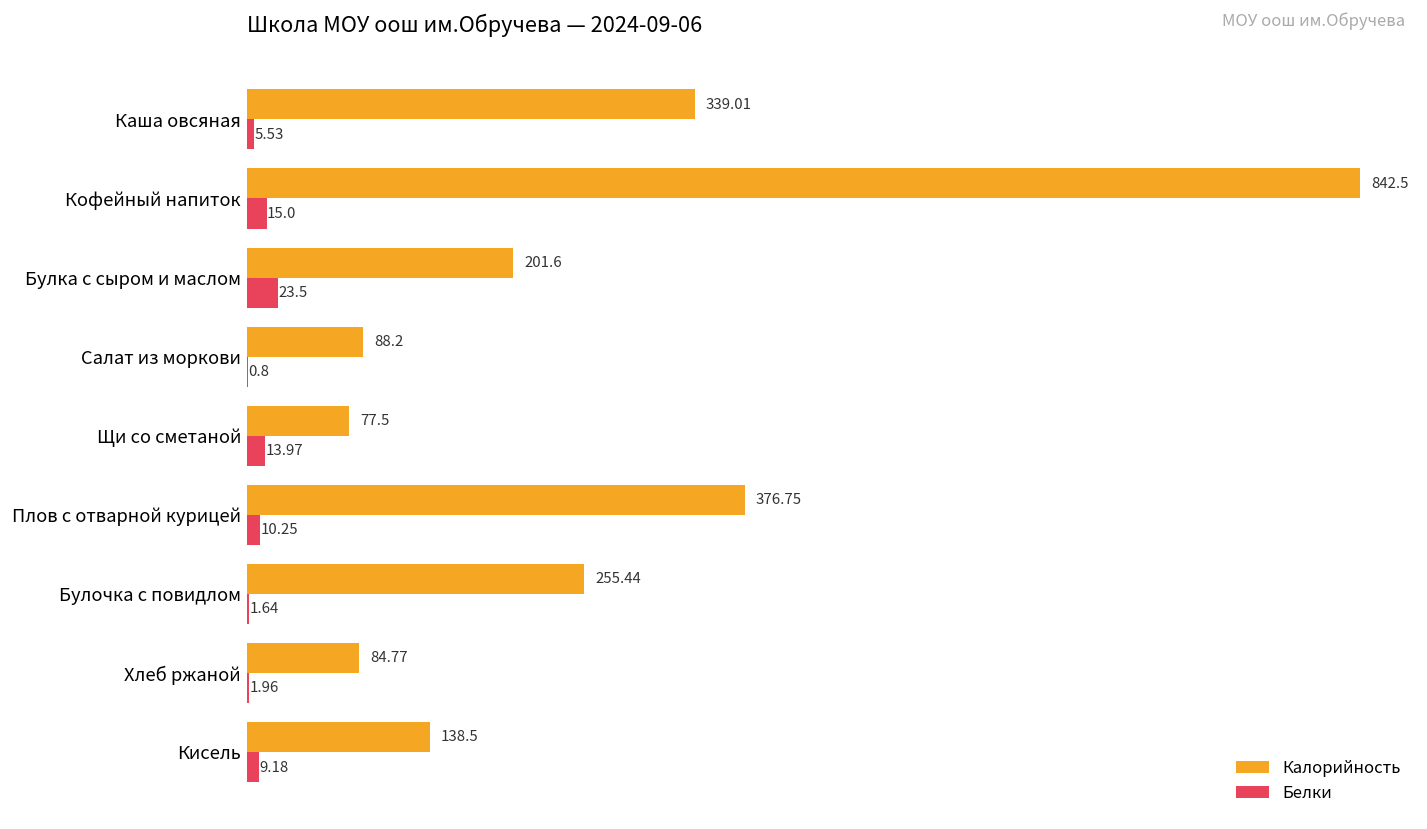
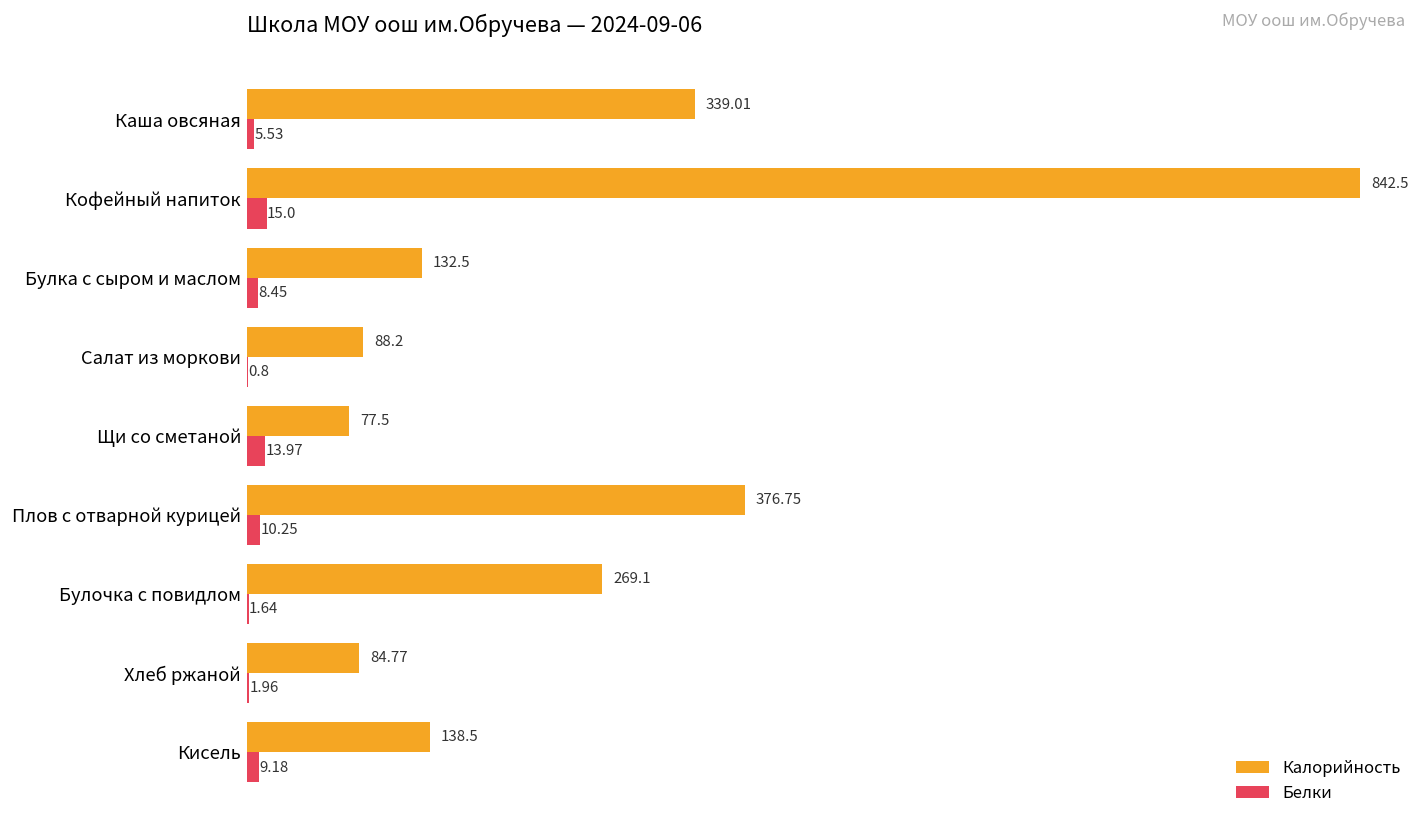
  {
    "Калорийность": {
      "Каша овсяная": 339.01,
      "Кофейный напиток": 842.5,
-     "Булка с сыром и маслом": 201.6,
+     "Булка с сыром и маслом": 132.5,
      "Салат из моркови": 88.2,
      "Щи со сметаной": 77.5,
      "Плов с отварной курицей": 376.75,
-     "Булочка с повидлом": 255.44,
+     "Булочка с повидлом": 269.1,
      "Хлеб ржаной": 84.77,
      "Кисель": 138.5
    },
    "Белки": {
      "Каша овсяная": 5.53,
      "Кофейный напиток": 15.0,
-     "Булка с сыром и маслом": 23.5,
+     "Булка с сыром и маслом": 8.45,
      "Салат из моркови": 0.8,
      "Щи со сметаной": 13.97,
      "Плов с отварной курицей": 10.25,
      "Булочка с повидлом": 1.64,
      "Хлеб ржаной": 1.96,
      "Кисель": 9.18
    }
  }
